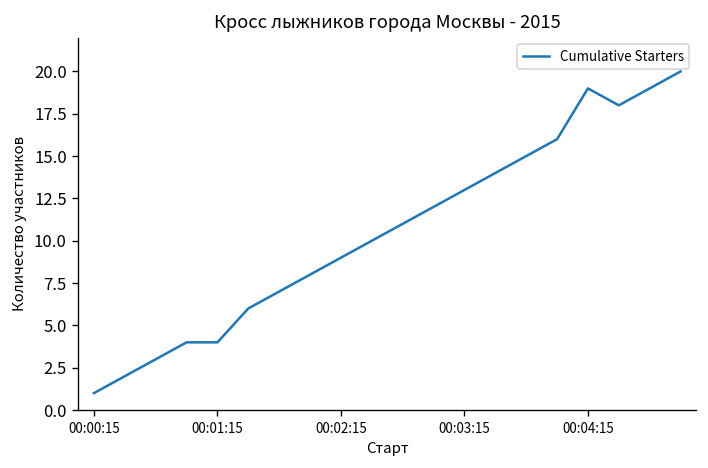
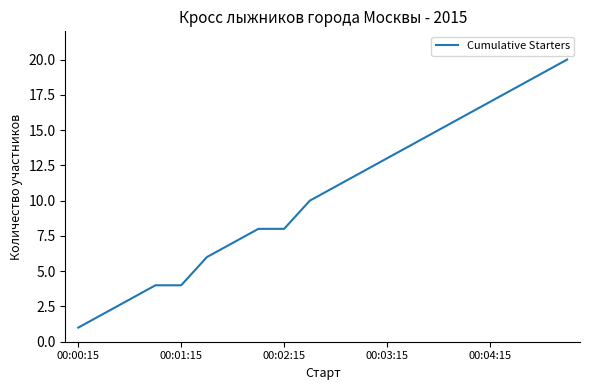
  {
    "00:00:15": 1,
    "00:01:15": 4,
-   "00:02:15": 9,
+   "00:02:15": 8,
    "00:03:15": 13,
-   "00:04:15": 19
+   "00:04:15": 17
  }
